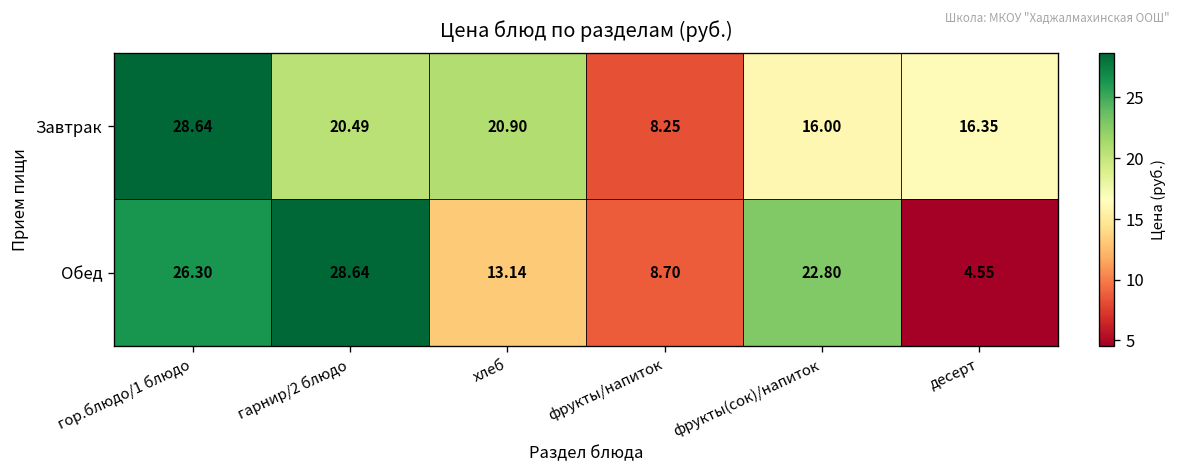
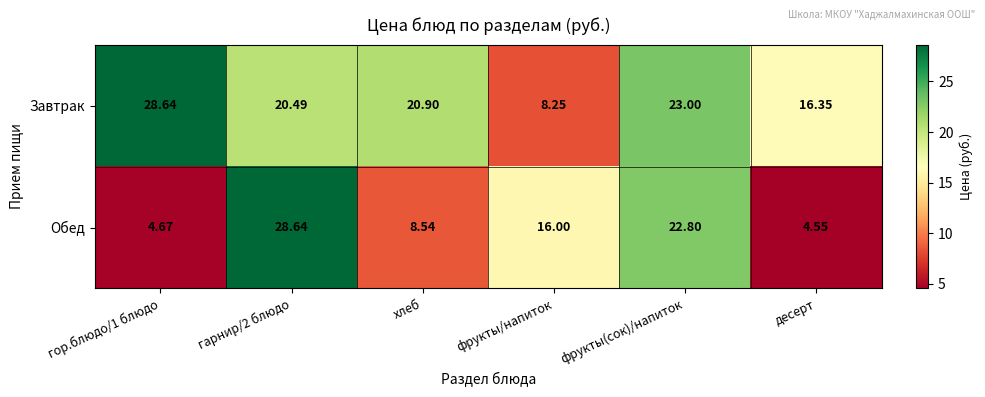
  {
    "Завтрак": {
      "гор.блюдо/1 блюдо": 28.64,
      "гарнир/2 блюдо": 20.49,
      "хлеб": 20.90,
      "фрукты/напиток": 8.25,
-     "фрукты(сок)/напиток": 16.00,
+     "фрукты(сок)/напиток": 23.00,
      "десерт": 16.35
    },
    "Обед": {
-     "гор.блюдо/1 блюдо": 26.30,
+     "гор.блюдо/1 блюдо": 4.67,
      "гарнир/2 блюдо": 28.64,
-     "хлеб": 13.14,
-     "фрукты/напиток": 8.70,
+     "хлеб": 8.54,
+     "фрукты/напиток": 16.00,
      "фрукты(сок)/напиток": 22.80,
      "десерт": 4.55
    }
  }
